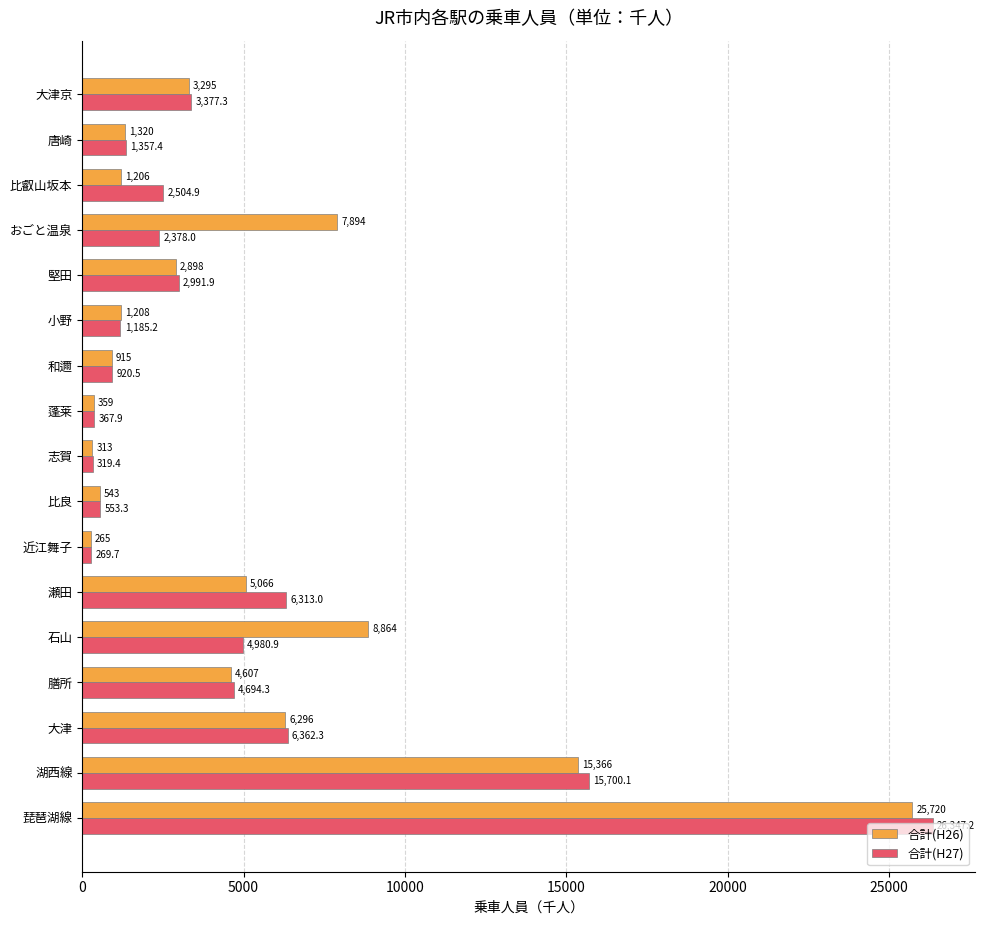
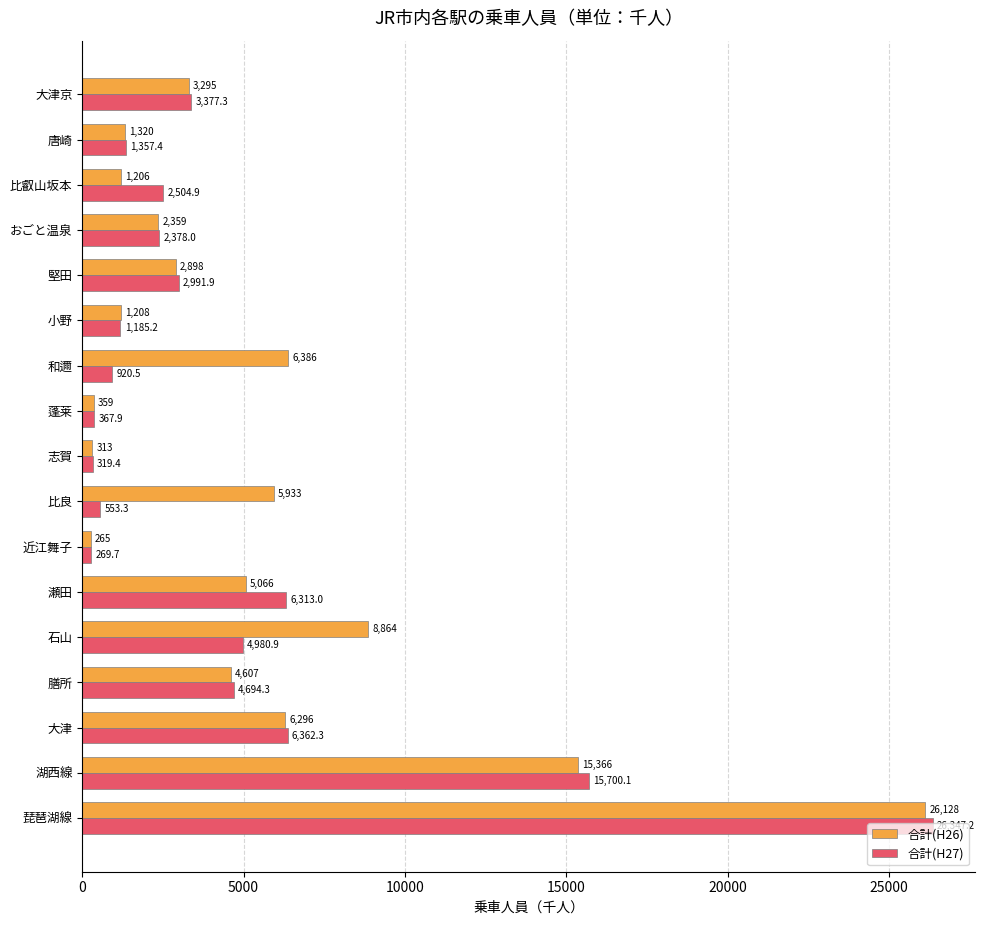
  {
    "合計(H26)": {
      "大津京": "3,295",
      "唐崎": "1,320",
      "比叡山坂本": "1,206",
-     "おごと温泉": "7,894",
+     "おごと温泉": "2,359",
      "堅田": "2,898",
      "小野": "1,208",
-     "和邇": "915",
+     "和邇": "6,386",
      "蓬莱": "359",
      "志賀": "313",
-     "比良": "543",
+     "比良": "5,933",
      "近江舞子": "265",
      "瀬田": "5,066",
      "石山": "8,864",
      "膳所": "4,607",
      "大津": "6,296",
      "湖西線": "15,366",
-     "琵琶湖線": "25,720"
+     "琵琶湖線": "26,128"
    },
    "合計(H27)": {
      "大津京": "3,377.3",
      "唐崎": "1,357.4",
      "比叡山坂本": "2,504.9",
      "おごと温泉": "2,378.0",
      "堅田": "2,991.9",
      "小野": "1,185.2",
      "和邇": "920.5",
      "蓬莱": "367.9",
      "志賀": "319.4",
      "比良": "553.3",
      "近江舞子": "269.7",
      "瀬田": "6,313.0",
      "石山": "4,980.9",
      "膳所": "4,694.3",
      "大津": "6,362.3",
      "湖西線": "15,700.1"
    }
  }
